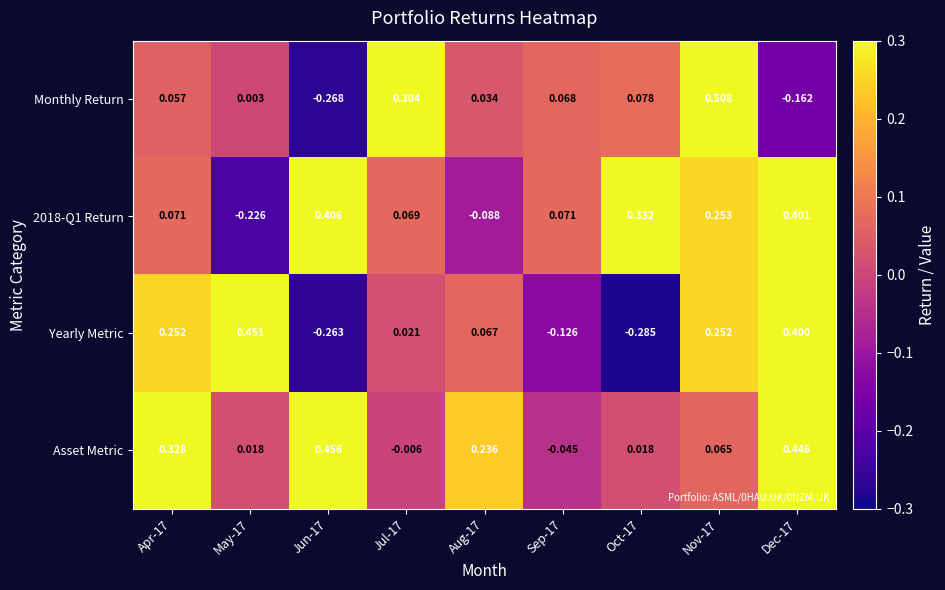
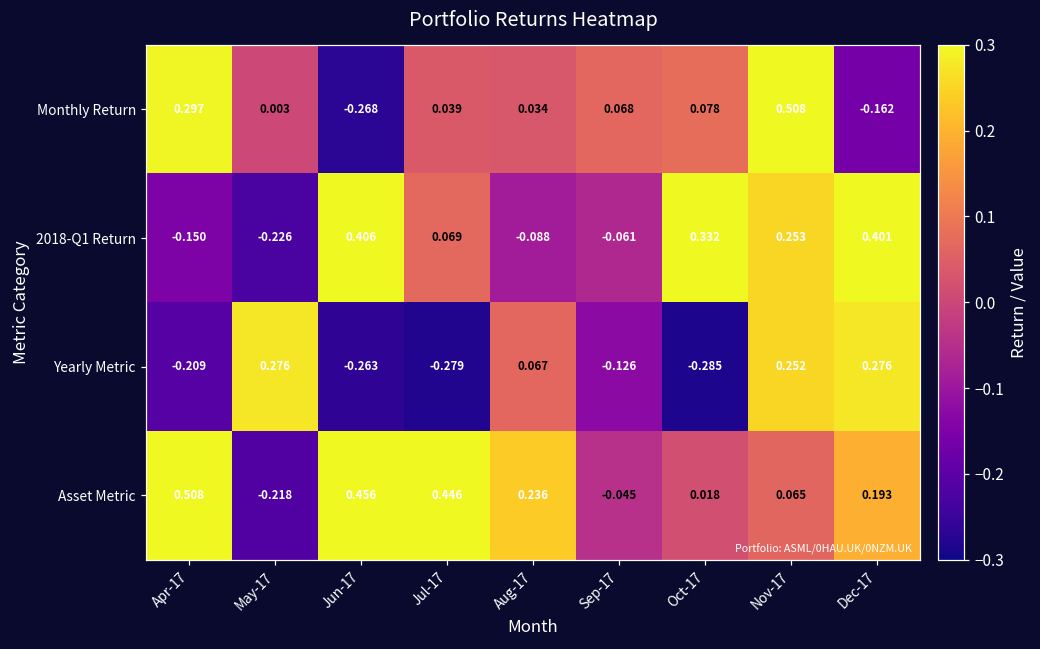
  {
    "Monthly Return": {
-     "Apr-17": 0.057,
+     "Apr-17": 0.297,
      "May-17": 0.003,
      "Jun-17": -0.268,
-     "Jul-17": 0.304,
+     "Jul-17": 0.039,
      "Aug-17": 0.034,
      "Sep-17": 0.068,
      "Oct-17": 0.078,
      "Nov-17": 0.508,
      "Dec-17": -0.162
    },
    "2018-Q1 Return": {
-     "Apr-17": 0.071,
+     "Apr-17": -0.150,
      "May-17": -0.226,
      "Jun-17": 0.406,
      "Jul-17": 0.069,
      "Aug-17": -0.088,
-     "Sep-17": 0.071,
+     "Sep-17": -0.061,
      "Oct-17": 0.332,
      "Nov-17": 0.253,
      "Dec-17": 0.401
    },
    "Yearly Metric": {
-     "Apr-17": 0.252,
-     "May-17": 0.451,
+     "Apr-17": -0.209,
+     "May-17": 0.276,
      "Jun-17": -0.263,
-     "Jul-17": 0.021,
+     "Jul-17": -0.279,
      "Aug-17": 0.067,
      "Sep-17": -0.126,
      "Oct-17": -0.285,
      "Nov-17": 0.252,
-     "Dec-17": 0.400
+     "Dec-17": 0.276
    },
    "Asset Metric": {
-     "Apr-17": 0.328,
-     "May-17": 0.018,
+     "Apr-17": 0.508,
+     "May-17": -0.218,
      "Jun-17": 0.456,
-     "Jul-17": -0.006,
+     "Jul-17": 0.446,
      "Aug-17": 0.236,
      "Sep-17": -0.045,
      "Oct-17": 0.018,
-     "Dec-17": 0.446
+     "Dec-17": 0.193
    }
  }
